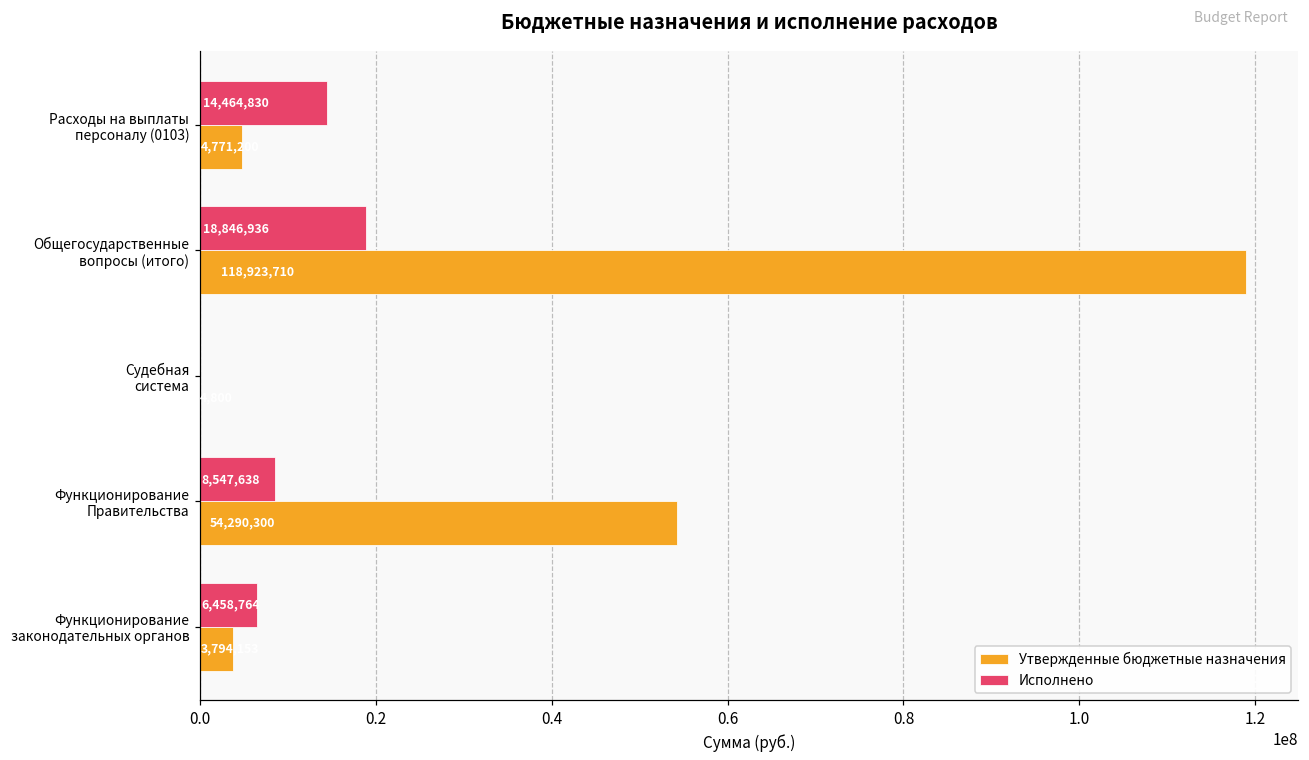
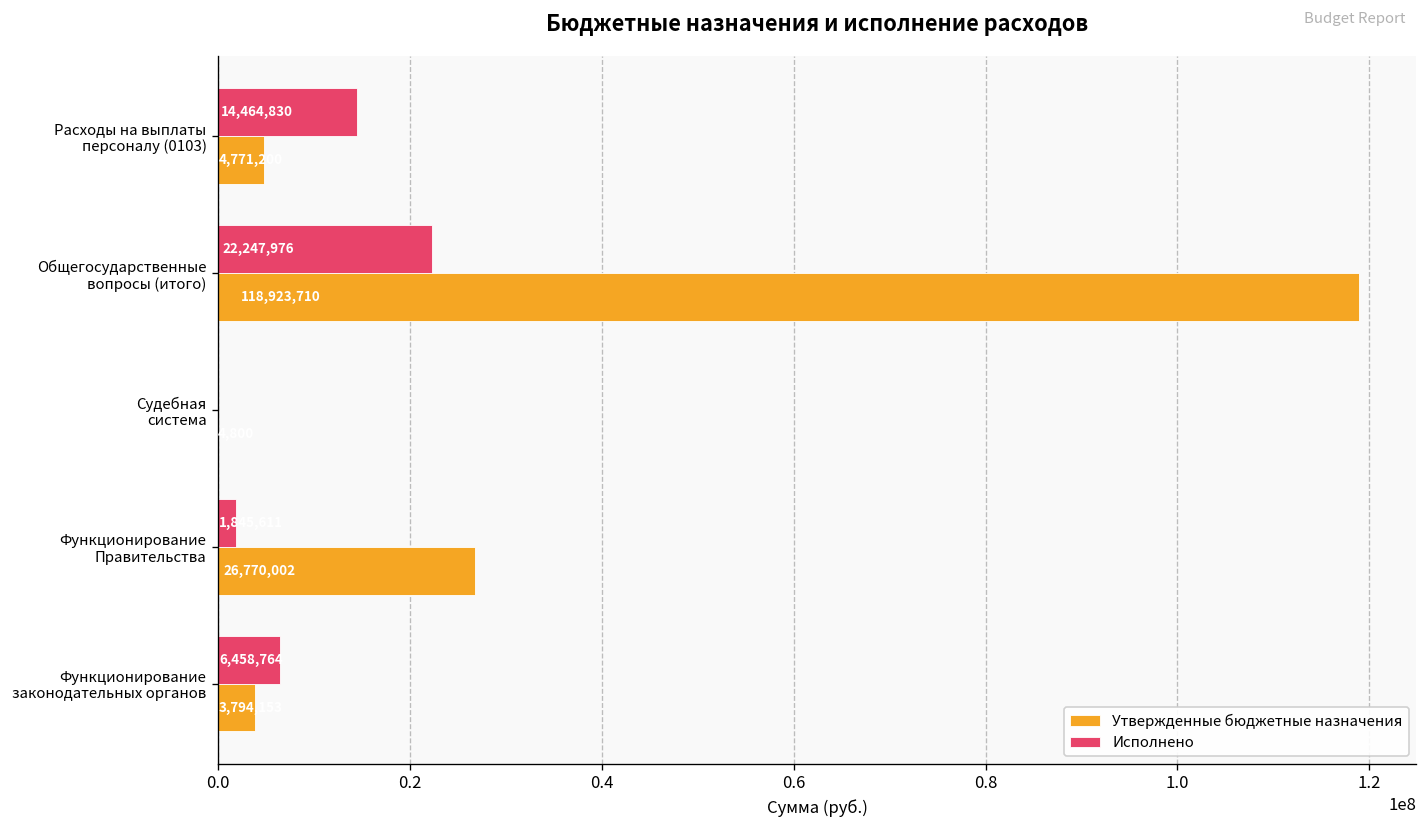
  {
    "Утвержденные бюджетные назначения": {
      "Расходы на выплаты персоналу (0103)": "4,771,200",
      "Общегосударственные вопросы (итого)": "118,923,710",
-     "Функционирование Правительства": "54,290,300",
+     "Функционирование Правительства": "26,770,002",
      "Функционирование законодательных органов": "3,794,153"
    },
    "Исполнено": {
      "Расходы на выплаты персоналу (0103)": "14,464,830",
-     "Общегосударственные вопросы (итого)": "18,846,936",
-     "Функционирование Правительства": "9000000",
+     "Общегосударственные вопросы (итого)": "22,247,976",
+     "Функционирование Правительства": "2000000",
      "Функционирование законодательных органов": "6,458,764"
    }
  }
